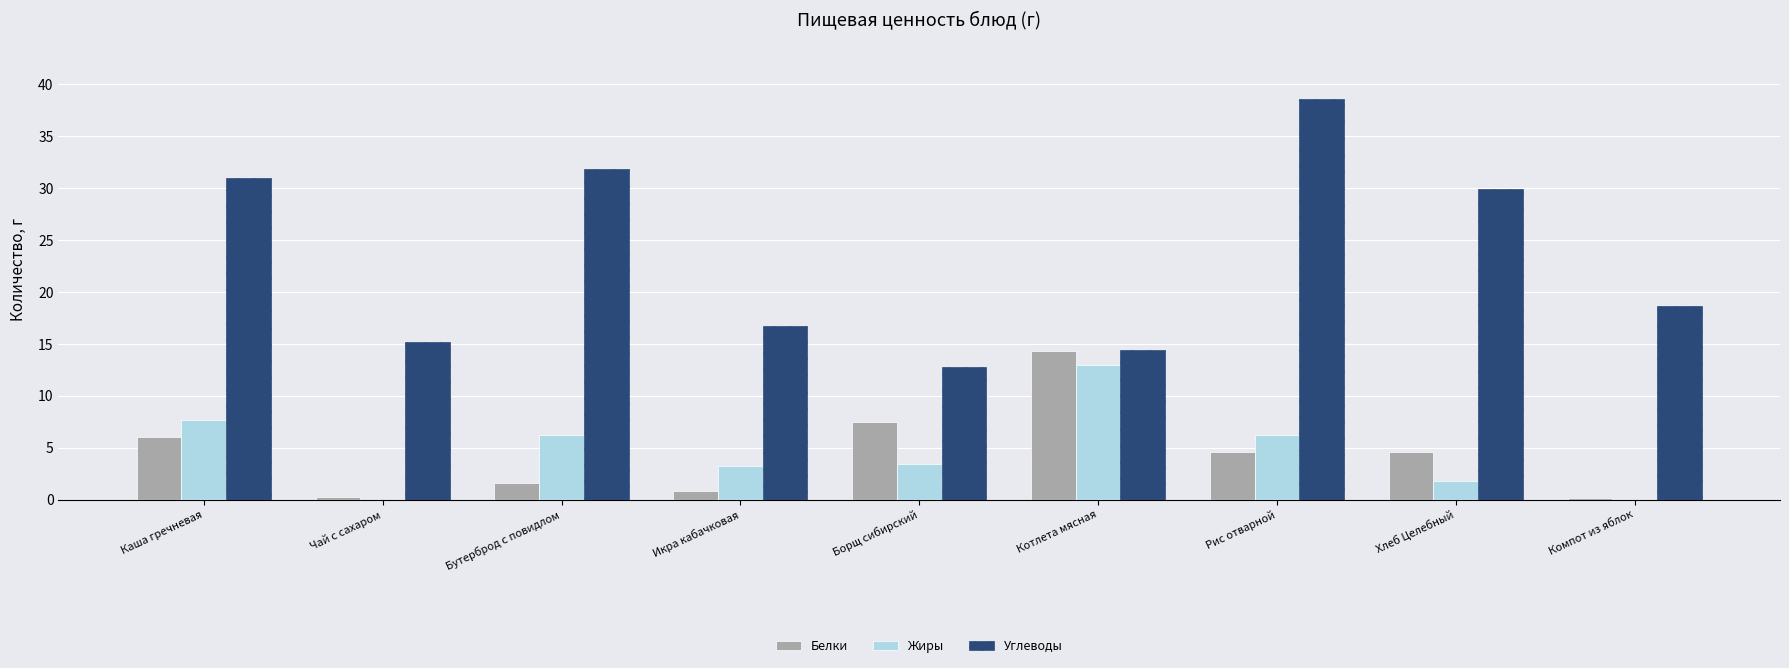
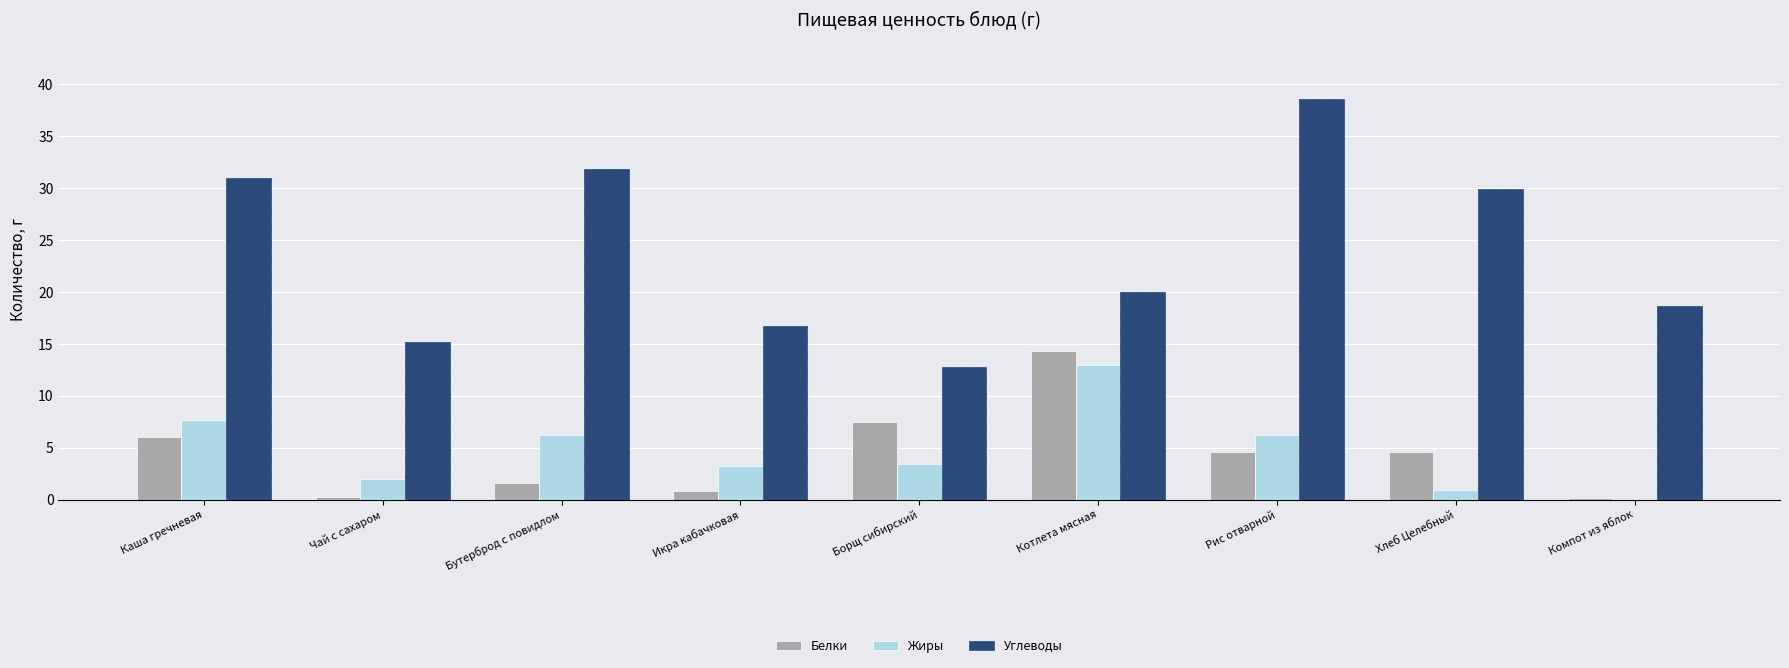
  {
    "Белки": {
      "Каша гречневая": 6.0,
      "Чай с сахаром": 0.3,
      "Бутерброд с повидлом": 1.6,
      "Икра кабачковая": 0.8,
      "Борщ сибирский": 7.4,
      "Котлета мясная": 14.3,
      "Рис отварной": 4.6,
      "Хлеб Целебный": 4.6
    },
    "Жиры": {
      "Каша гречневая": 7.7,
-     "Чай с сахаром": 0,
+     "Чай с сахаром": 2,
      "Бутерброд с повидлом": 6.2,
      "Икра кабачковая": 3.2,
      "Борщ сибирский": 3.4,
      "Котлета мясная": 13.0,
      "Рис отварной": 6.2,
-     "Хлеб Целебный": 1.8,
+     "Хлеб Целебный": 0.9,
      "Компот из яблок": 0.0
    },
    "Углеводы": {
      "Каша гречневая": 31.0,
      "Чай с сахаром": 15.2,
      "Бутерброд с повидлом": 31.8,
      "Икра кабачковая": 16.7,
      "Борщ сибирский": 12.8,
-     "Котлета мясная": 14.4,
+     "Котлета мясная": 20.0,
      "Рис отварной": 38.6,
      "Хлеб Целебный": 29.9,
      "Компот из яблок": 18.7
    }
  }
